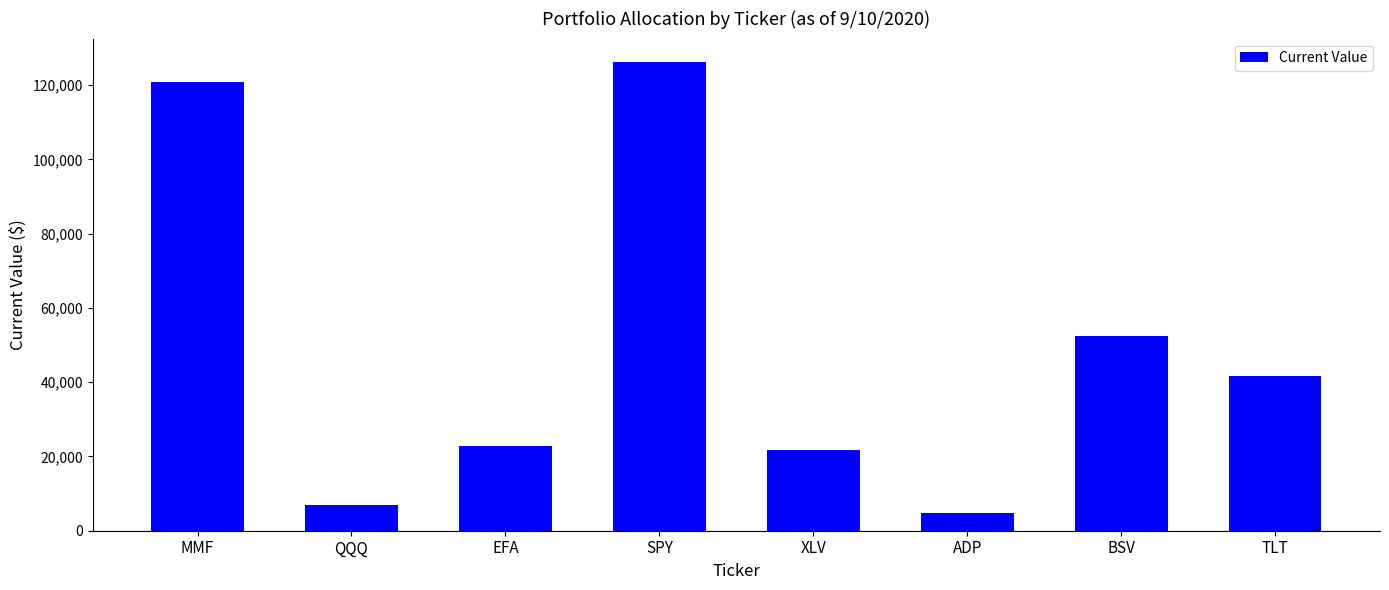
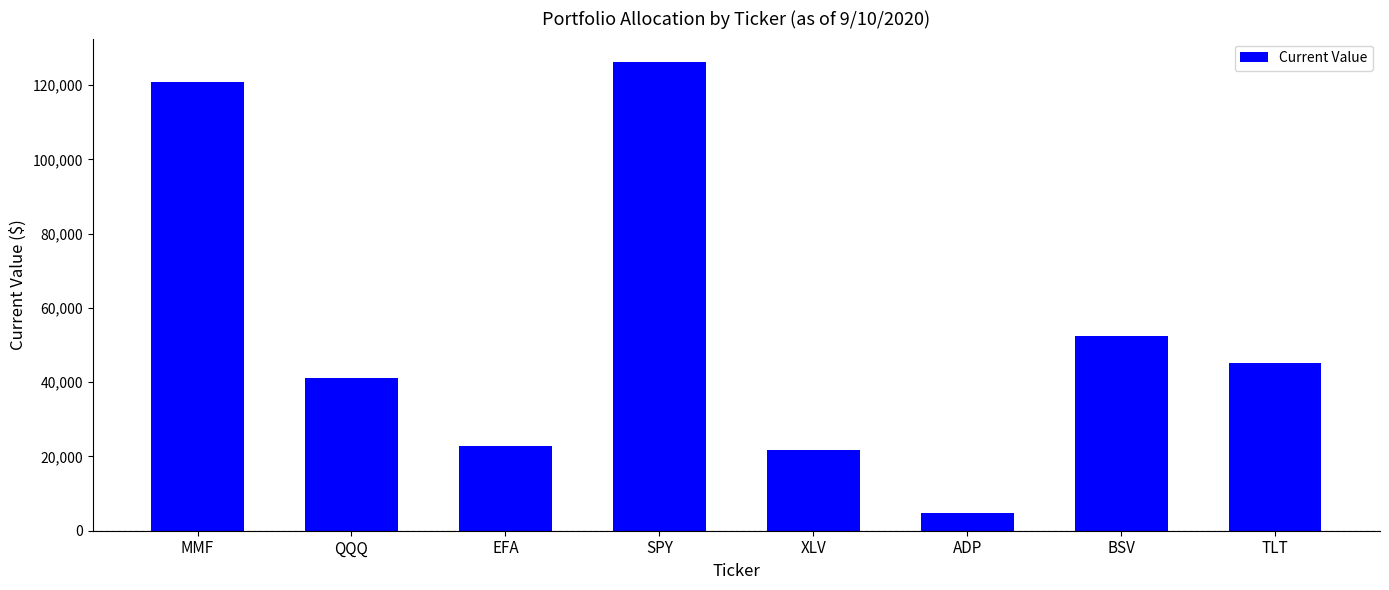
  {
    "MMF": "121,000",
-   "QQQ": "7,000",
+   "QQQ": "41,000",
    "EFA": "23,000",
    "SPY": "126,000",
    "XLV": "22,000",
    "ADP": "5,000",
    "BSV": "52,000",
-   "TLT": "42,000"
+   "TLT": "45,000"
  }
